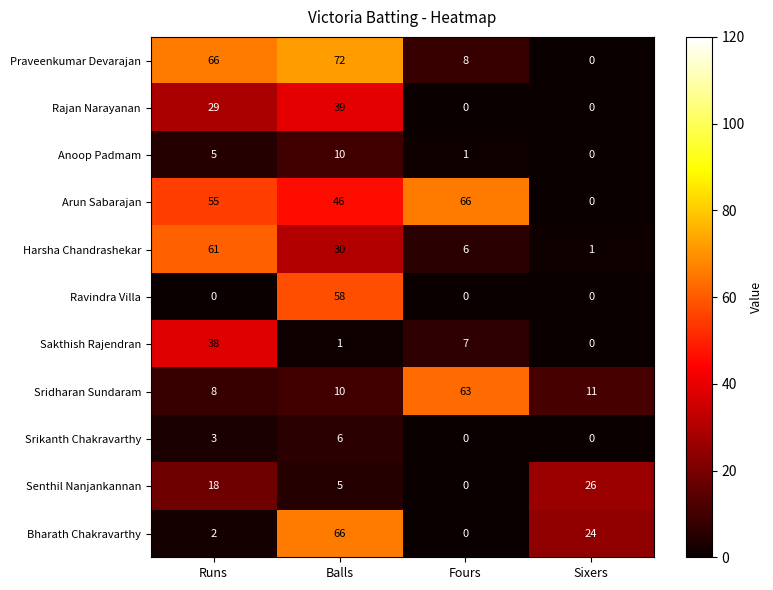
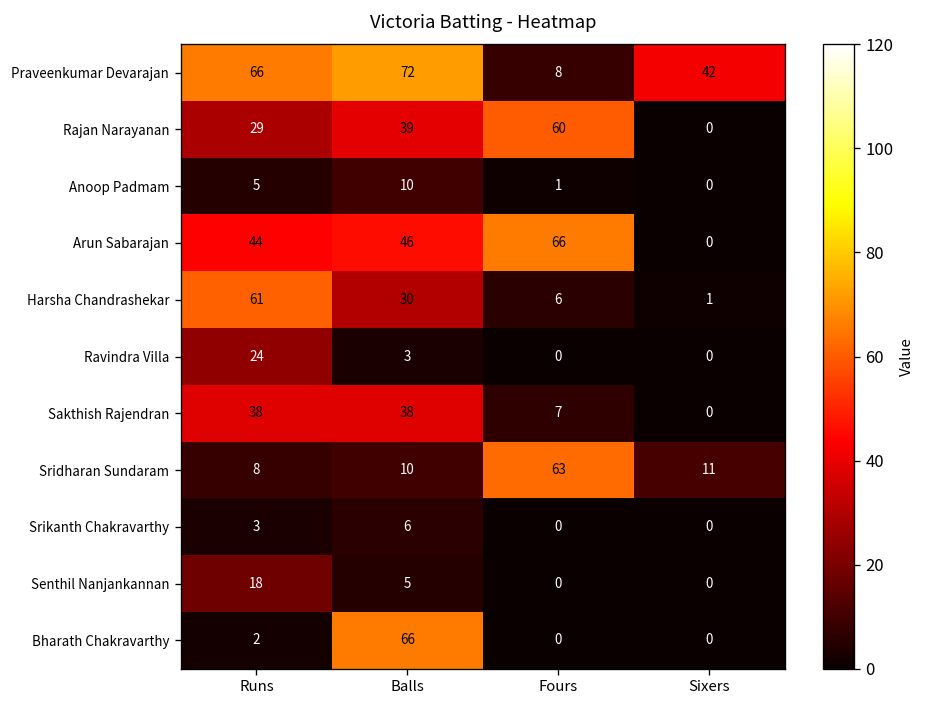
  {
    "Praveenkumar Devarajan": {
      "Runs": 66,
      "Balls": 72,
      "Fours": 8,
-     "Sixers": 0
+     "Sixers": 42
    },
    "Rajan Narayanan": {
      "Runs": 29,
      "Balls": 39,
-     "Fours": 0,
+     "Fours": 60,
      "Sixers": 0
    },
    "Anoop Padmam": {
      "Runs": 5,
      "Balls": 10,
      "Fours": 1,
      "Sixers": 0
    },
    "Arun Sabarajan": {
-     "Runs": 55,
+     "Runs": 44,
      "Balls": 46,
      "Fours": 66,
      "Sixers": 0
    },
    "Harsha Chandrashekar": {
      "Runs": 61,
      "Balls": 30,
      "Fours": 6,
      "Sixers": 1
    },
    "Ravindra Villa": {
-     "Runs": 0,
-     "Balls": 58,
+     "Runs": 24,
+     "Balls": 3,
      "Fours": 0,
      "Sixers": 0
    },
    "Sakthish Rajendran": {
      "Runs": 38,
-     "Balls": 1,
+     "Balls": 38,
      "Fours": 7,
      "Sixers": 0
    },
    "Sridharan Sundaram": {
      "Runs": 8,
      "Balls": 10,
      "Fours": 63,
      "Sixers": 11
    },
    "Srikanth Chakravarthy": {
      "Runs": 3,
      "Balls": 6,
      "Fours": 0,
      "Sixers": 0
    },
    "Senthil Nanjankannan": {
      "Runs": 18,
      "Balls": 5,
      "Fours": 0,
-     "Sixers": 26
+     "Sixers": 0
    },
    "Bharath Chakravarthy": {
      "Runs": 2,
      "Balls": 66,
      "Fours": 0,
-     "Sixers": 24
+     "Sixers": 0
    }
  }
